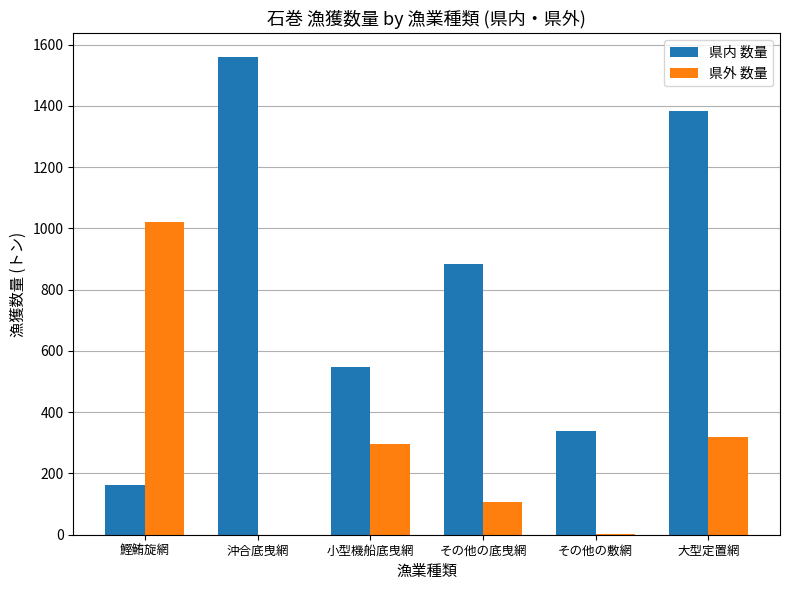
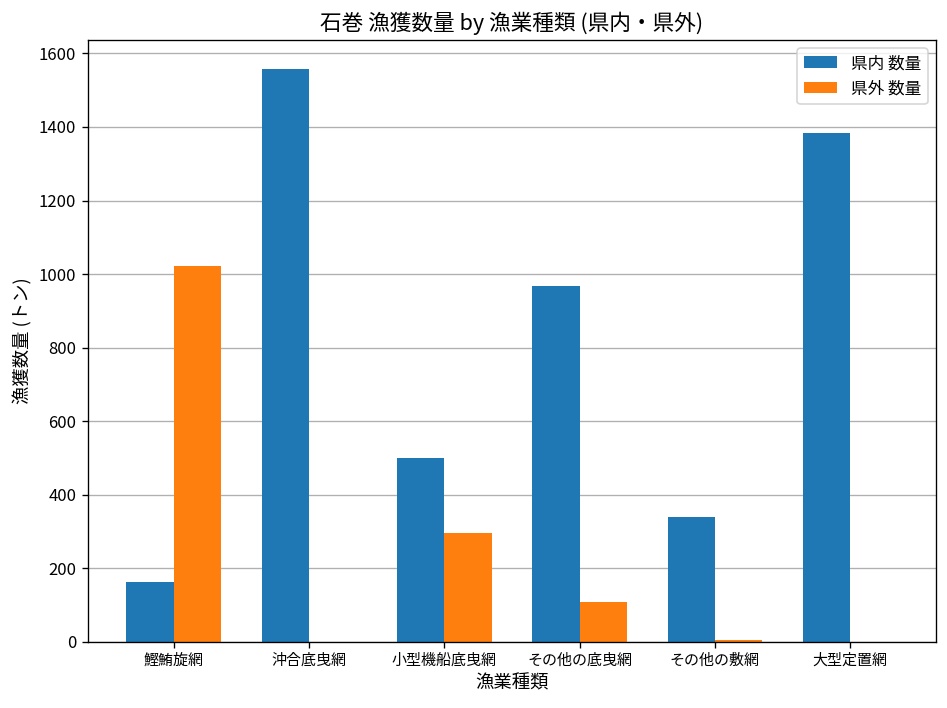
  {
    "県内 数量": {
      "鰹鮪旋網": 160,
      "沖合底曳網": 1560,
-     "小型機船底曳網": 550,
-     "その他の底曳網": 880,
+     "小型機船底曳網": 500,
+     "その他の底曳網": 970,
      "その他の敷網": 340,
      "大型定置網": 1380
    },
    "県外 数量": {
      "鰹鮪旋網": 1020,
      "沖合底曳網": 0,
      "小型機船底曳網": 300,
      "その他の底曳網": 110,
-     "大型定置網": 320
+     "大型定置網": 0
    }
  }
